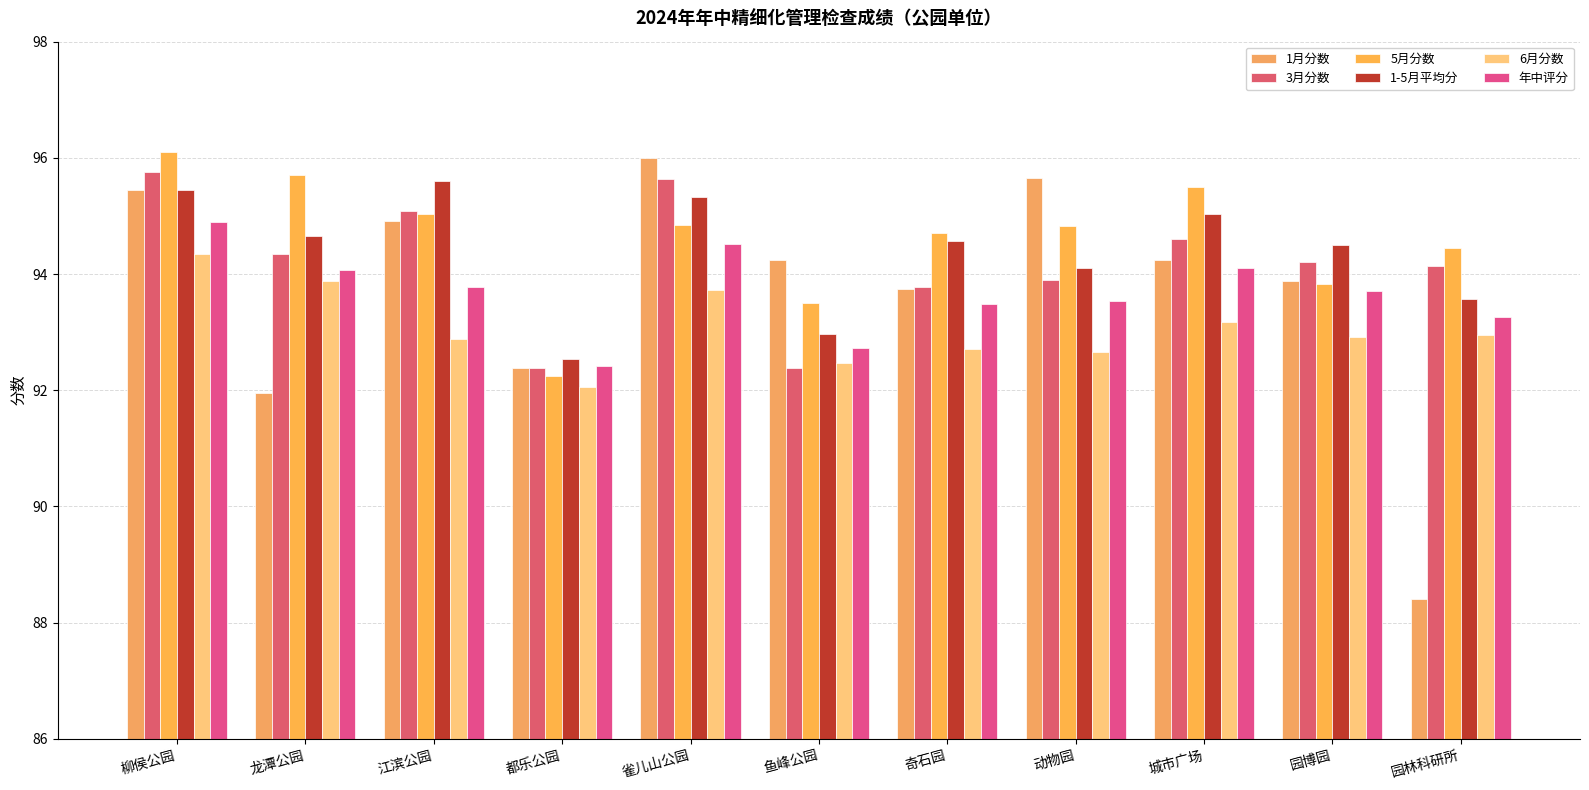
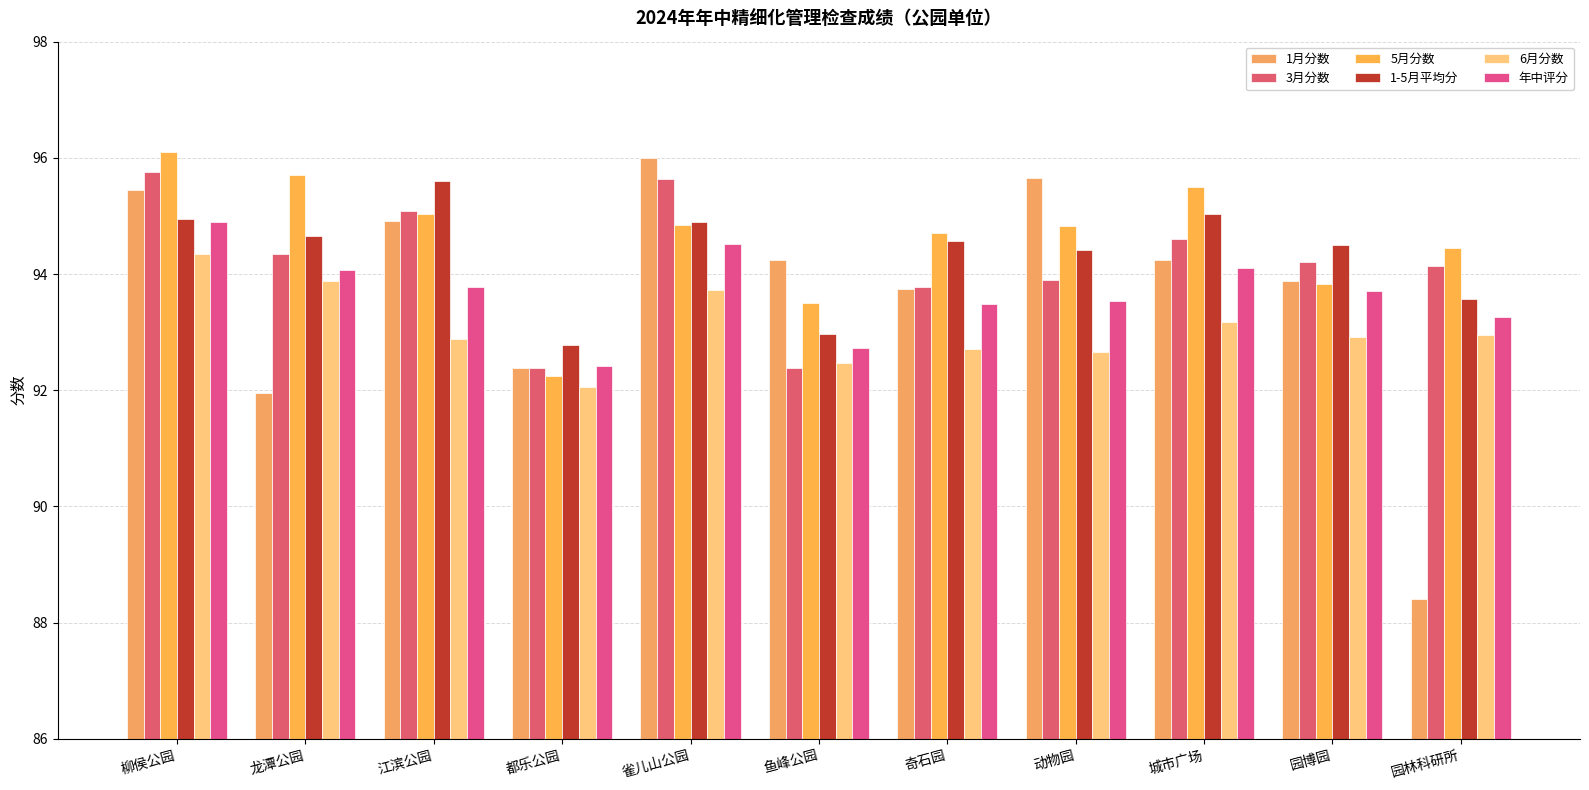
  {
    "1-5月平均分": {
-     "柳侯公园": 95.4,
+     "柳侯公园": 95.0,
      "龙潭公园": 94.7,
      "江滨公园": 95.6,
-     "都乐公园": 92.5,
-     "雀儿山公园": 95.3,
+     "都乐公园": 92.8,
+     "雀儿山公园": 94.9,
      "鱼峰公园": 93.0,
      "奇石园": 94.6,
-     "动物园": 94.1,
+     "动物园": 94.4,
      "城市广场": 95.0,
      "园博园": 94.5,
      "园林科研所": 93.6
    }
  }
